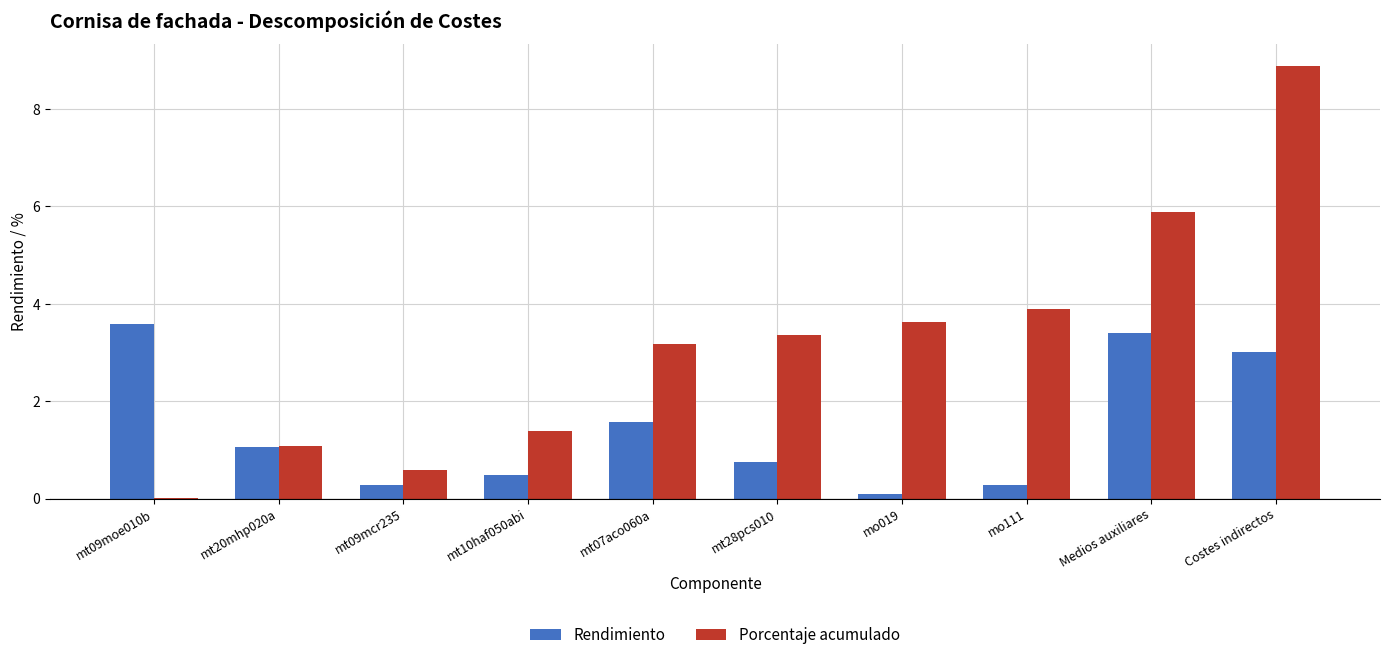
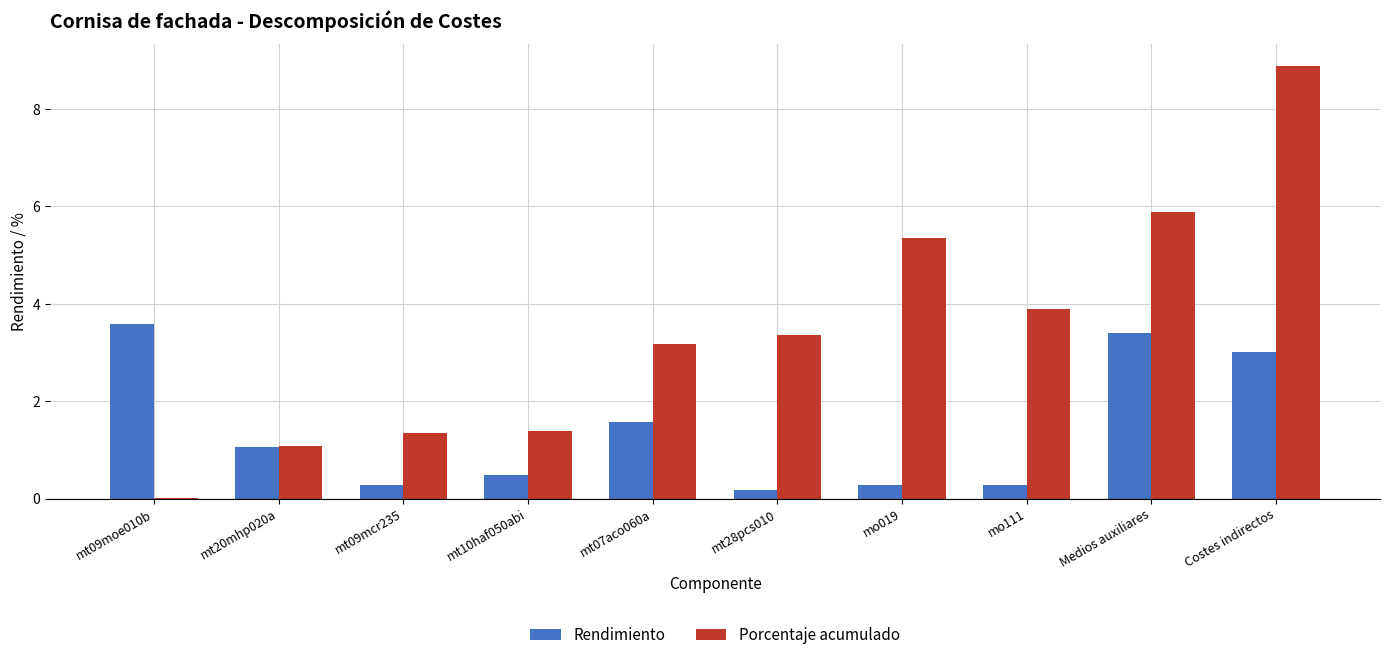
  {
    "Rendimiento": {
      "mt09moe010b": 3.6,
      "mt20mhp020a": 1.1,
      "mt09mcr235": 0.3,
      "mt10haf050abi": 0.5,
      "mt07aco060a": 1.6,
-     "mt28pcs010": 0.8,
-     "mo019": 0.1,
+     "mt28pcs010": 0.2,
+     "mo019": 0.3,
      "mo111": 0.3,
      "Medios auxiliares": 3.4,
      "Costes indirectos": 3.0
    },
    "Porcentaje acumulado": {
      "mt20mhp020a": 1.1,
-     "mt09mcr235": 0.6,
+     "mt09mcr235": 1.4,
      "mt10haf050abi": 1.4,
      "mt07aco060a": 3.2,
      "mt28pcs010": 3.3,
-     "mo019": 3.6,
+     "mo019": 5.3,
      "mo111": 3.9,
      "Medios auxiliares": 5.9,
      "Costes indirectos": 8.9
    }
  }
